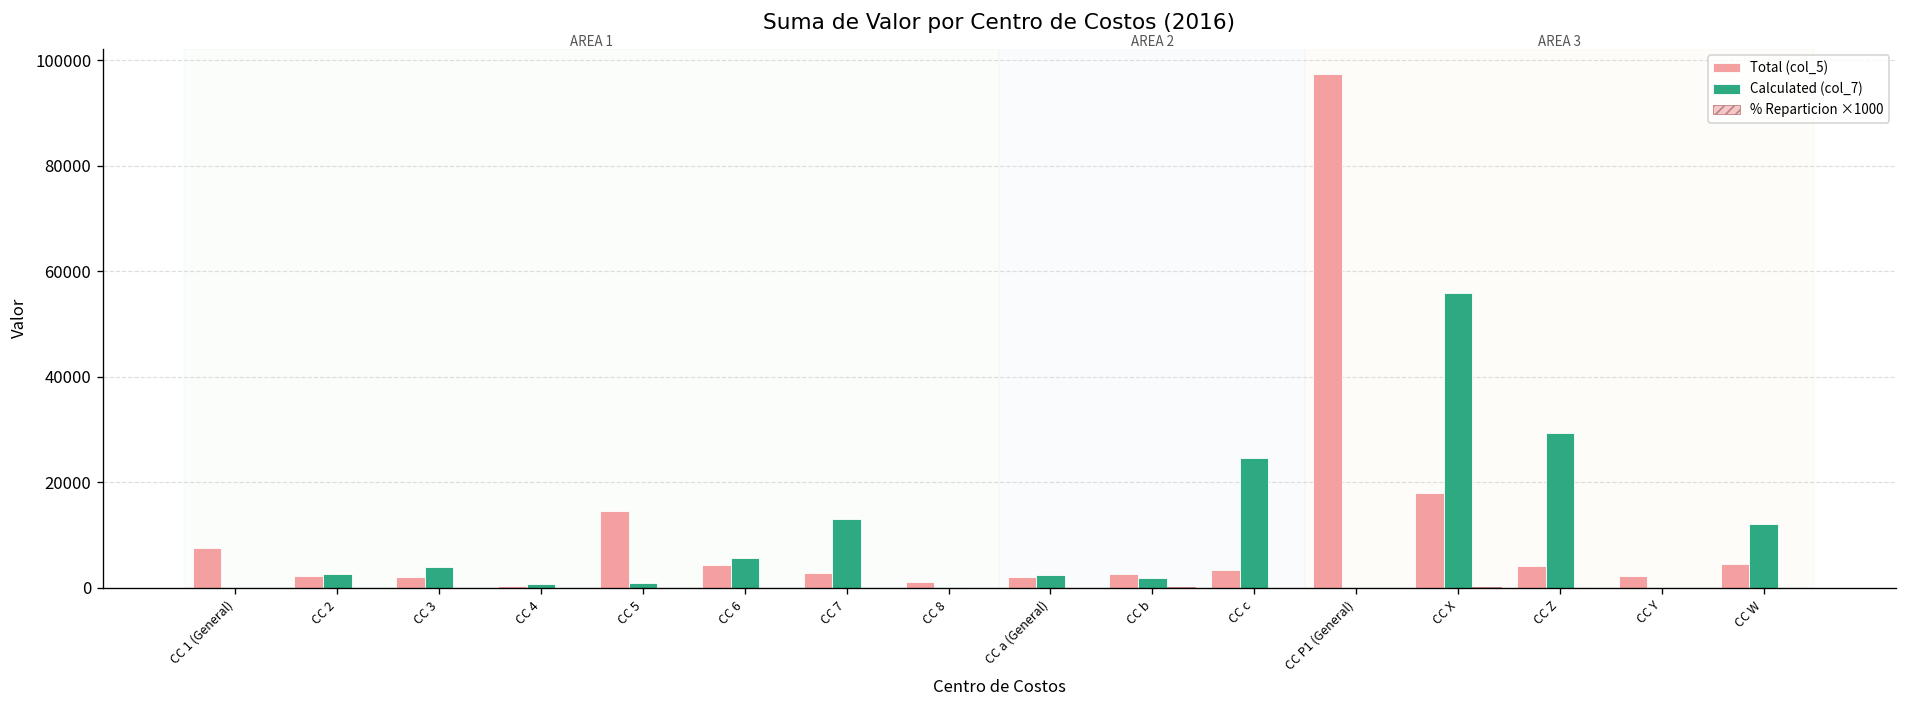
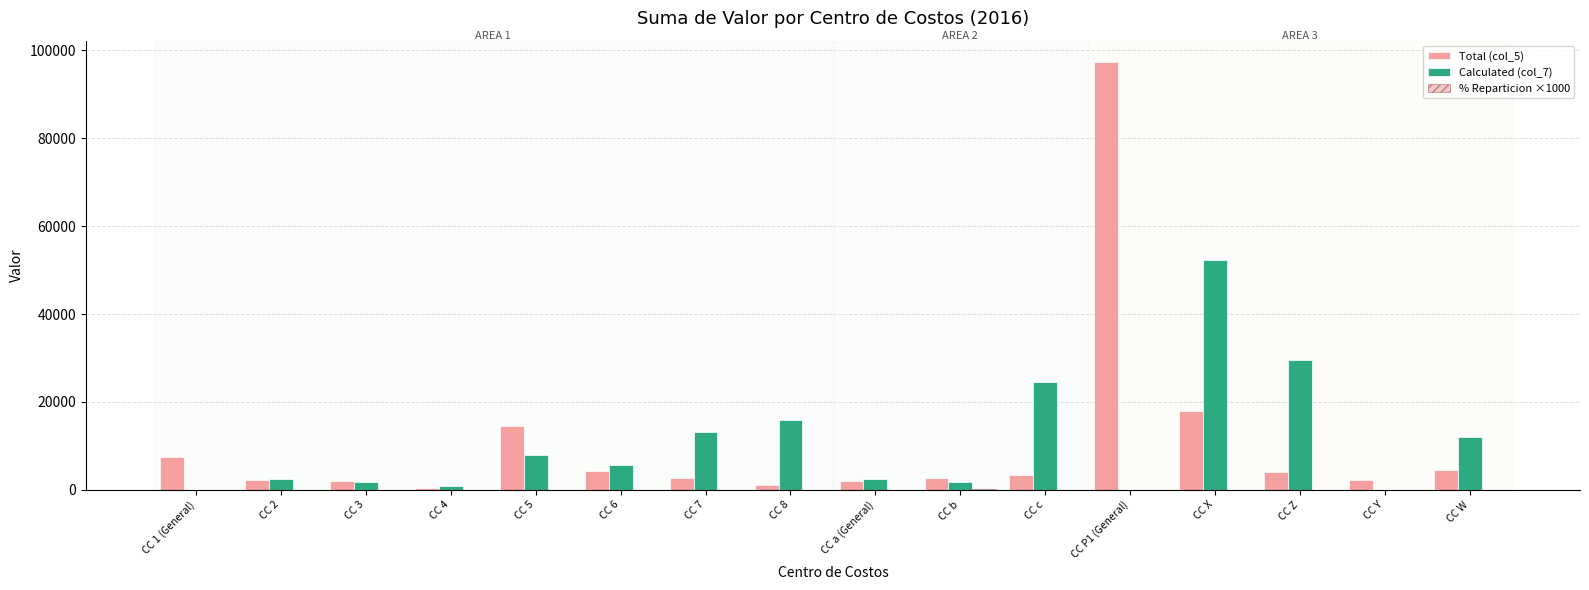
  {
    "Calculated (col_7)": {
      "CC 1 (General)": 0,
      "CC 2": 3000,
-     "CC 3": 4000,
+     "CC 3": 2000,
      "CC 4": 1000,
-     "CC 5": 1000,
+     "CC 5": 8000,
      "CC 6": 6000,
      "CC 7": 13000,
-     "CC 8": 0,
+     "CC 8": 16000,
      "CC a (General)": 2000,
      "CC b": 2000,
      "CC c": 25000,
      "CC P1 (General)": 0,
-     "CC X": 56000,
+     "CC X": 52000,
      "CC Z": 29000,
      "CC Y": 0,
      "CC W": 12000
    }
  }
